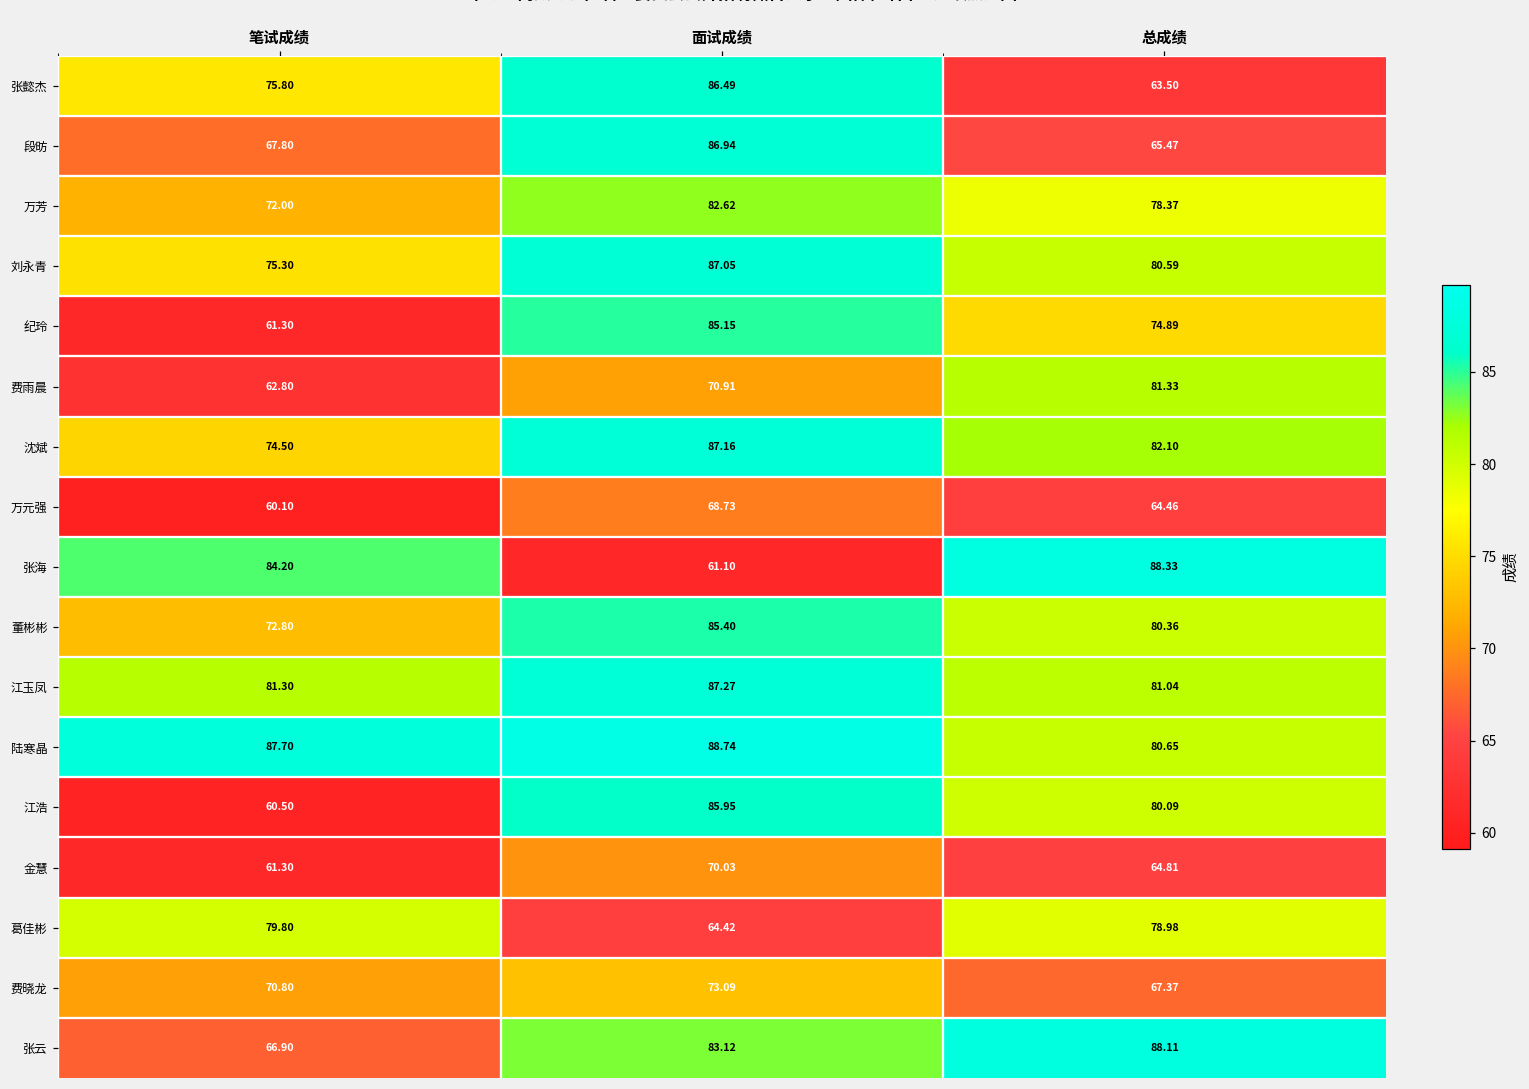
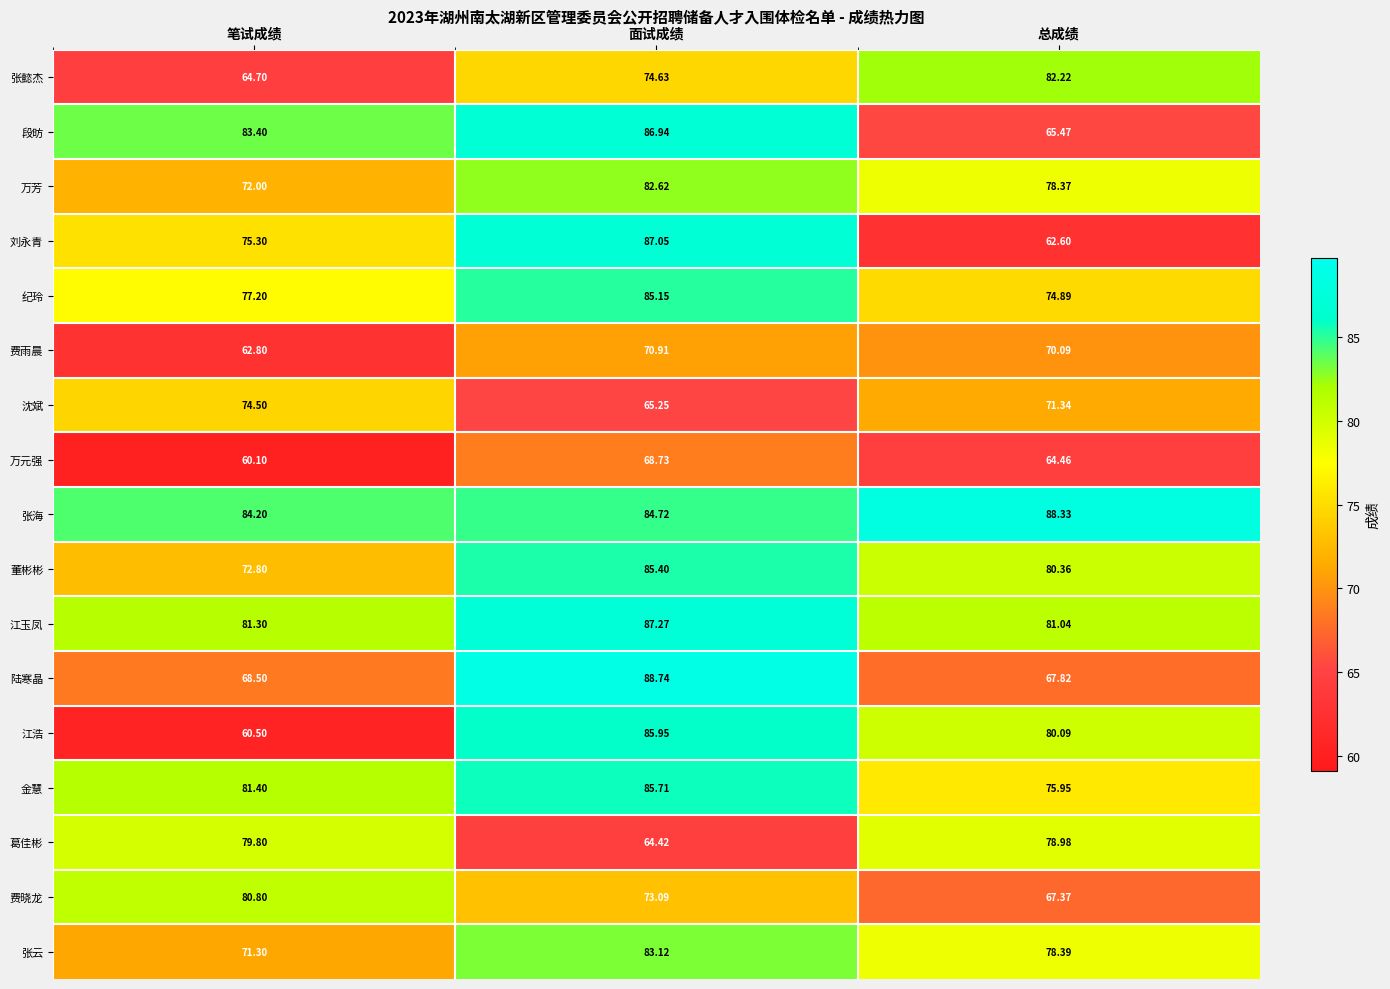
  {
    "张懿杰": {
-     "笔试成绩": 75.80,
-     "面试成绩": 86.49,
-     "总成绩": 63.50
+     "笔试成绩": 64.70,
+     "面试成绩": 74.63,
+     "总成绩": 82.22
    },
    "段昉": {
-     "笔试成绩": 67.80,
+     "笔试成绩": 83.40,
      "面试成绩": 86.94,
      "总成绩": 65.47
    },
    "万芳": {
      "笔试成绩": 72.00,
      "面试成绩": 82.62,
      "总成绩": 78.37
    },
    "刘永青": {
      "笔试成绩": 75.30,
      "面试成绩": 87.05,
-     "总成绩": 80.59
+     "总成绩": 62.60
    },
    "纪玲": {
-     "笔试成绩": 61.30,
+     "笔试成绩": 77.20,
      "面试成绩": 85.15,
      "总成绩": 74.89
    },
    "费雨晨": {
      "笔试成绩": 62.80,
      "面试成绩": 70.91,
-     "总成绩": 81.33
+     "总成绩": 70.09
    },
    "沈斌": {
      "笔试成绩": 74.50,
-     "面试成绩": 87.16,
-     "总成绩": 82.10
+     "面试成绩": 65.25,
+     "总成绩": 71.34
    },
    "万元强": {
      "笔试成绩": 60.10,
      "面试成绩": 68.73,
      "总成绩": 64.46
    },
    "张海": {
      "笔试成绩": 84.20,
-     "面试成绩": 61.10,
+     "面试成绩": 84.72,
      "总成绩": 88.33
    },
    "董彬彬": {
      "笔试成绩": 72.80,
      "面试成绩": 85.40,
      "总成绩": 80.36
    },
    "江玉凤": {
      "笔试成绩": 81.30,
      "面试成绩": 87.27,
      "总成绩": 81.04
    },
    "陆寒晶": {
-     "笔试成绩": 87.70,
+     "笔试成绩": 68.50,
      "面试成绩": 88.74,
-     "总成绩": 80.65
+     "总成绩": 67.82
    },
    "江浩": {
      "笔试成绩": 60.50,
      "面试成绩": 85.95,
      "总成绩": 80.09
    },
    "金慧": {
-     "笔试成绩": 61.30,
-     "面试成绩": 70.03,
-     "总成绩": 64.81
+     "笔试成绩": 81.40,
+     "面试成绩": 85.71,
+     "总成绩": 75.95
    },
    "葛佳彬": {
      "笔试成绩": 79.80,
      "面试成绩": 64.42,
      "总成绩": 78.98
    },
    "费晓龙": {
-     "笔试成绩": 70.80,
+     "笔试成绩": 80.80,
      "面试成绩": 73.09,
      "总成绩": 67.37
    },
    "张云": {
-     "笔试成绩": 66.90,
+     "笔试成绩": 71.30,
      "面试成绩": 83.12,
-     "总成绩": 88.11
+     "总成绩": 78.39
    }
  }
